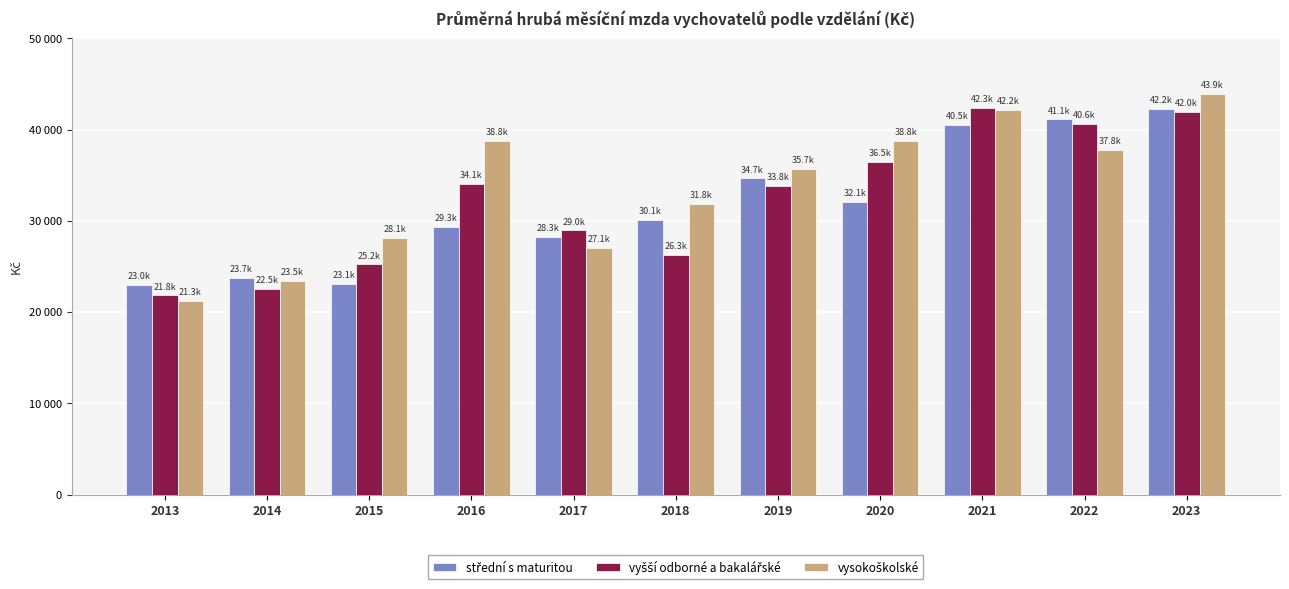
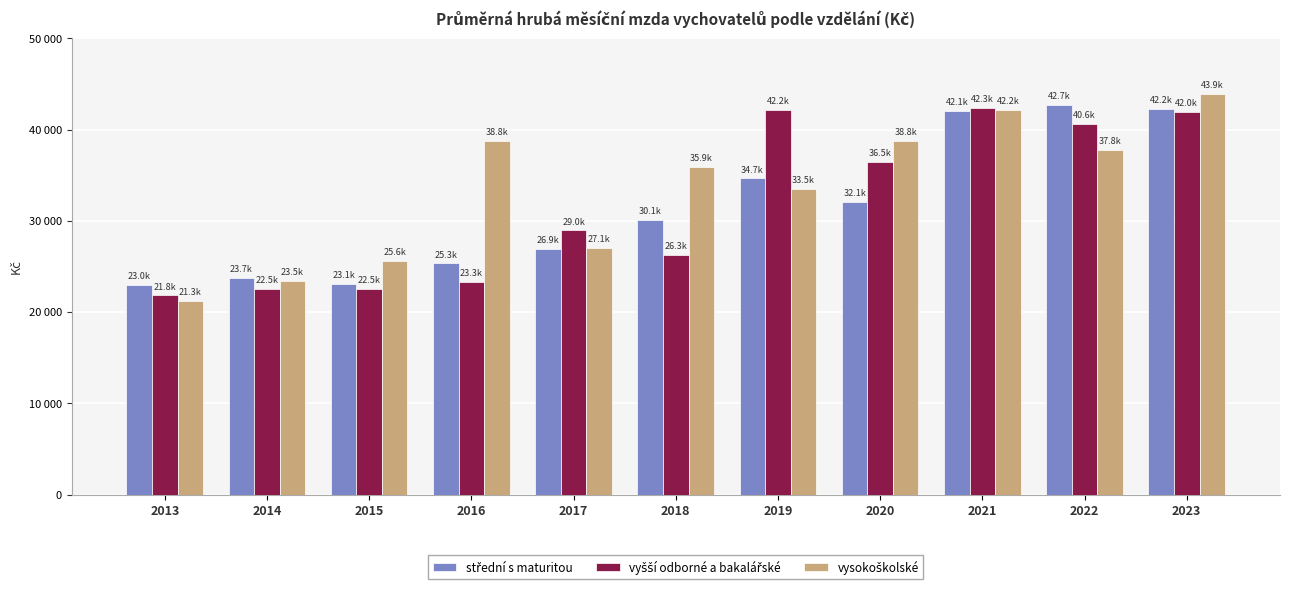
  {
    "střední s maturitou": {
      "2013": "23.0k",
      "2014": "23.7k",
      "2015": "23.1k",
-     "2016": "29.3k",
-     "2017": "28.3k",
+     "2016": "25.3k",
+     "2017": "26.9k",
      "2018": "30.1k",
      "2019": "34.7k",
      "2020": "32.1k",
-     "2021": "40.5k",
-     "2022": "41.1k",
+     "2021": "42.1k",
+     "2022": "42.7k",
      "2023": "42.2k"
    },
    "vyšší odborné a bakalářské": {
      "2013": "21.8k",
      "2014": "22.5k",
-     "2015": "25.2k",
-     "2016": "34.1k",
+     "2015": "22.5k",
+     "2016": "23.3k",
      "2017": "29.0k",
      "2018": "26.3k",
-     "2019": "33.8k",
+     "2019": "42.2k",
      "2020": "36.5k",
      "2021": "42.3k",
      "2022": "40.6k",
      "2023": "42.0k"
    },
    "vysokoškolské": {
      "2013": "21.3k",
      "2014": "23.5k",
-     "2015": "28.1k",
+     "2015": "25.6k",
      "2016": "38.8k",
      "2017": "27.1k",
-     "2018": "31.8k",
-     "2019": "35.7k",
+     "2018": "35.9k",
+     "2019": "33.5k",
      "2020": "38.8k",
      "2021": "42.2k",
      "2022": "37.8k",
      "2023": "43.9k"
    }
  }
